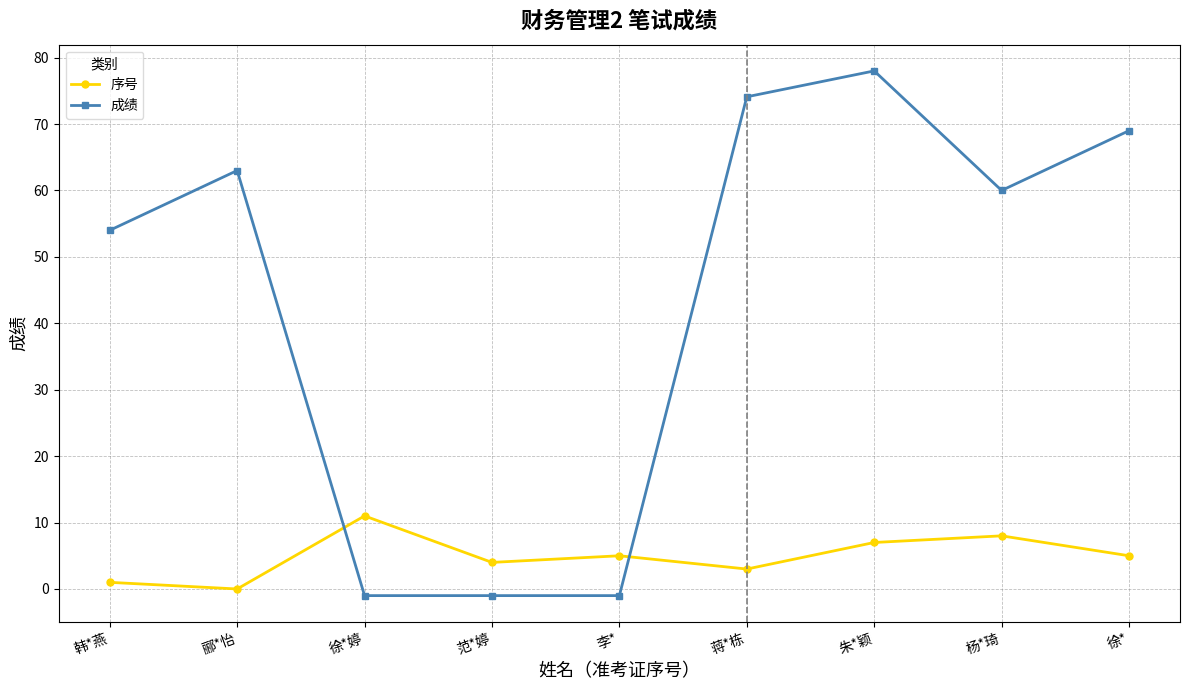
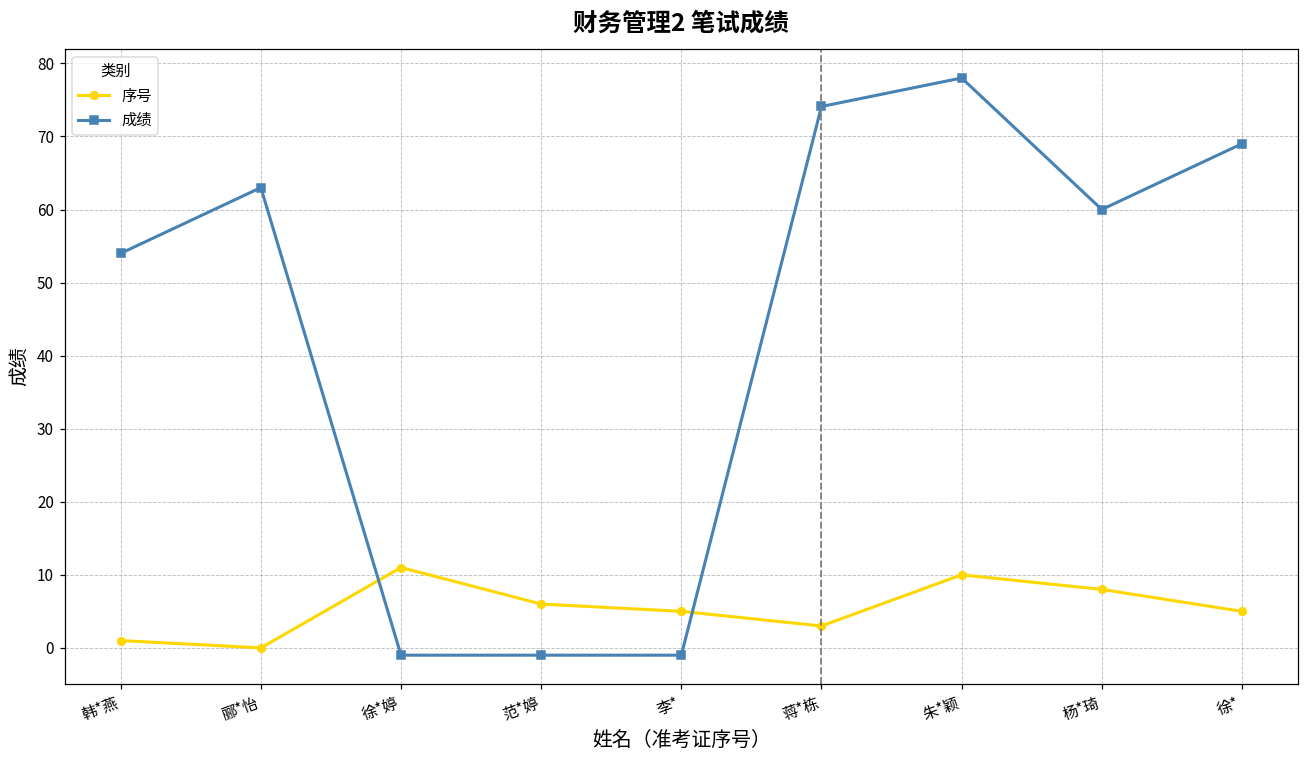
  {
    "序号": {
      "韩*燕": 1,
      "郦*怡": 0,
      "徐*婷": 11,
-     "范*婷": 4,
+     "范*婷": 6,
      "李*": 5,
      "蒋*栋": 3,
-     "朱*颖": 7,
+     "朱*颖": 10,
      "杨*琦": 8,
      "徐*": 5
    },
    "成绩": {
      "韩*燕": 54,
      "郦*怡": 63,
      "徐*婷": -1,
      "范*婷": -1,
      "李*": -1,
      "蒋*栋": 74,
      "朱*颖": 78,
      "杨*琦": 60,
      "徐*": 69
    }
  }
